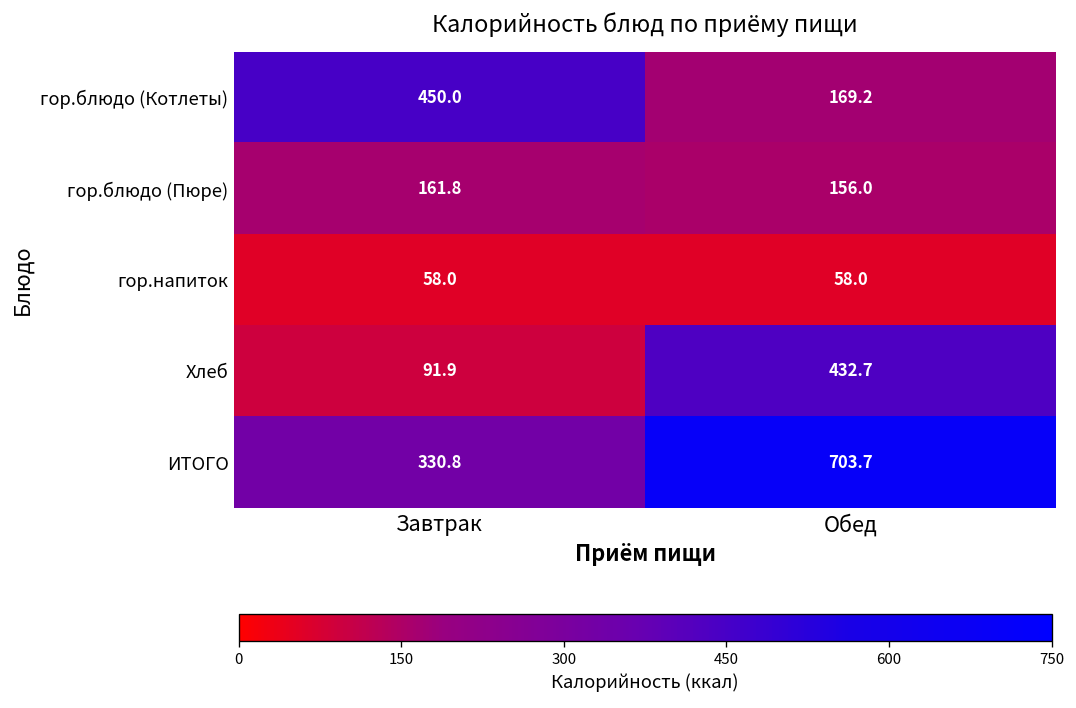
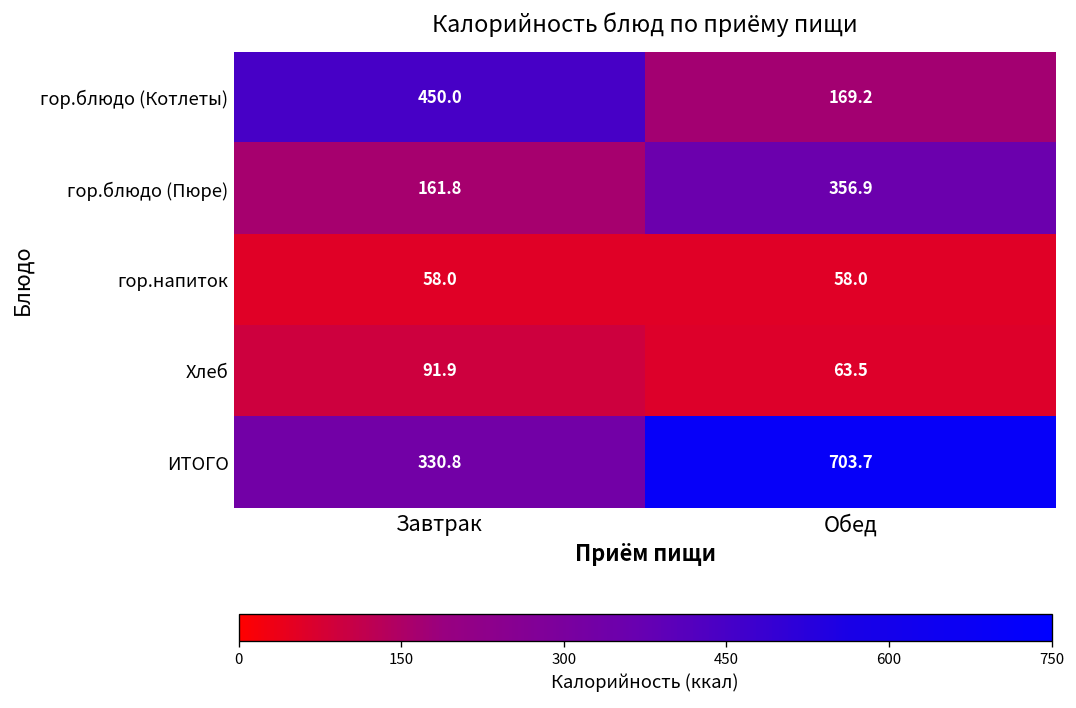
  {
    "гор.блюдо (Котлеты)": {
      "Завтрак": 450.0,
      "Обед": 169.2
    },
    "гор.блюдо (Пюре)": {
      "Завтрак": 161.8,
-     "Обед": 156.0
+     "Обед": 356.9
    },
    "гор.напиток": {
      "Завтрак": 58.0,
      "Обед": 58.0
    },
    "Хлеб": {
      "Завтрак": 91.9,
-     "Обед": 432.7
+     "Обед": 63.5
    },
    "ИТОГО": {
      "Завтрак": 330.8,
      "Обед": 703.7
    }
  }
